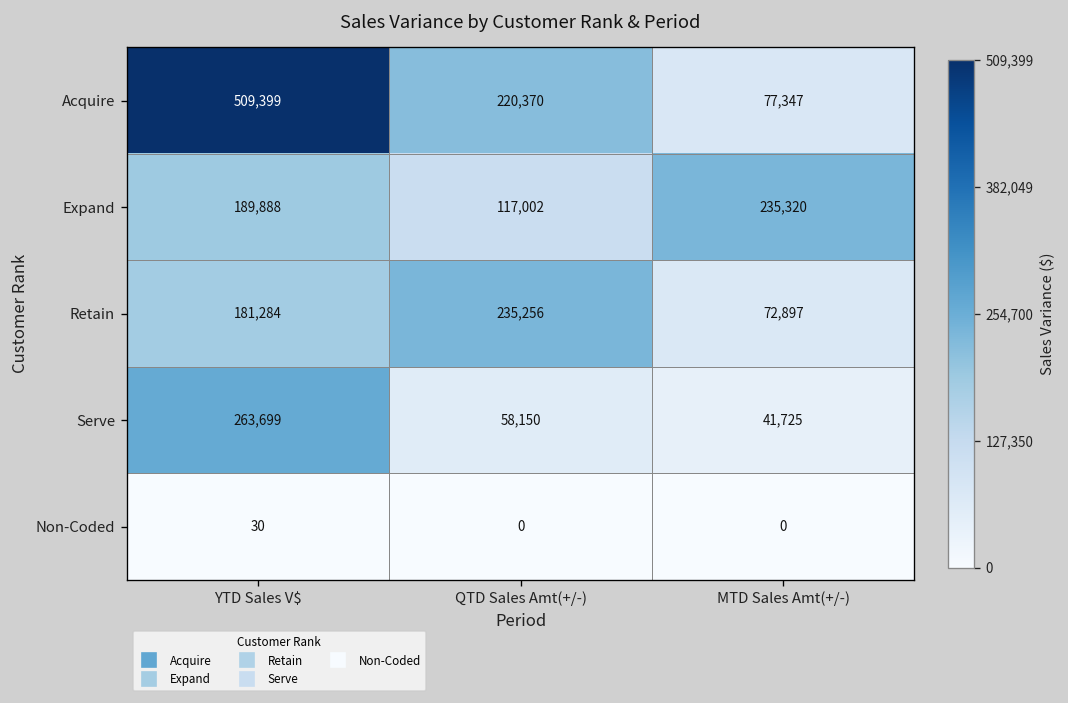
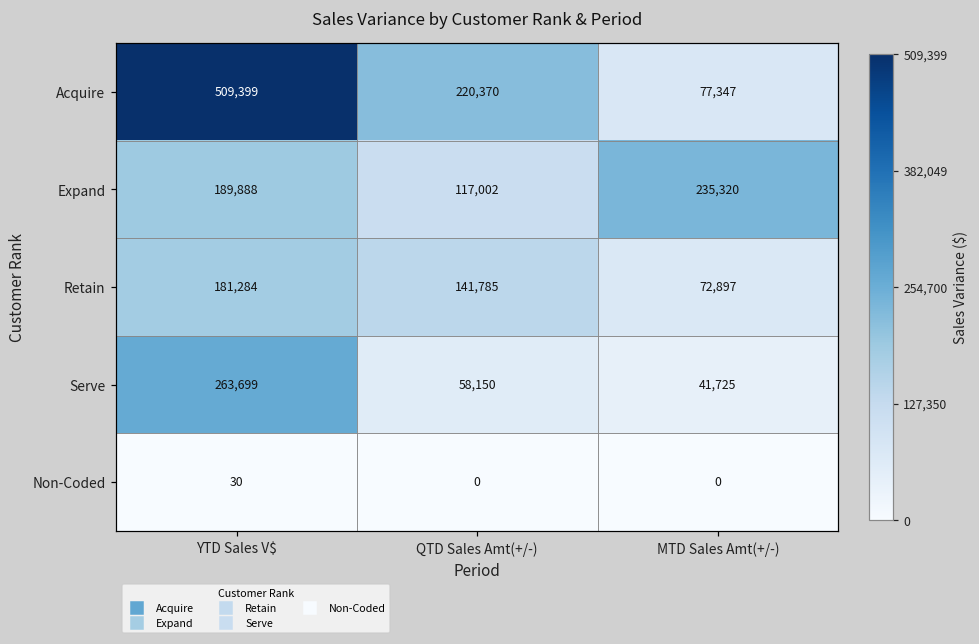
  {
    "Acquire": {
      "YTD Sales V$": "509,399",
      "QTD Sales Amt(+/-)": "220,370",
      "MTD Sales Amt(+/-)": "77,347"
    },
    "Expand": {
      "YTD Sales V$": "189,888",
      "QTD Sales Amt(+/-)": "117,002",
      "MTD Sales Amt(+/-)": "235,320"
    },
    "Retain": {
      "YTD Sales V$": "181,284",
-     "QTD Sales Amt(+/-)": "235,256",
+     "QTD Sales Amt(+/-)": "141,785",
      "MTD Sales Amt(+/-)": "72,897"
    },
    "Serve": {
      "YTD Sales V$": "263,699",
      "QTD Sales Amt(+/-)": "58,150",
      "MTD Sales Amt(+/-)": "41,725"
    },
    "Non-Coded": {
      "YTD Sales V$": "30",
      "QTD Sales Amt(+/-)": "0",
      "MTD Sales Amt(+/-)": "0"
    }
  }
